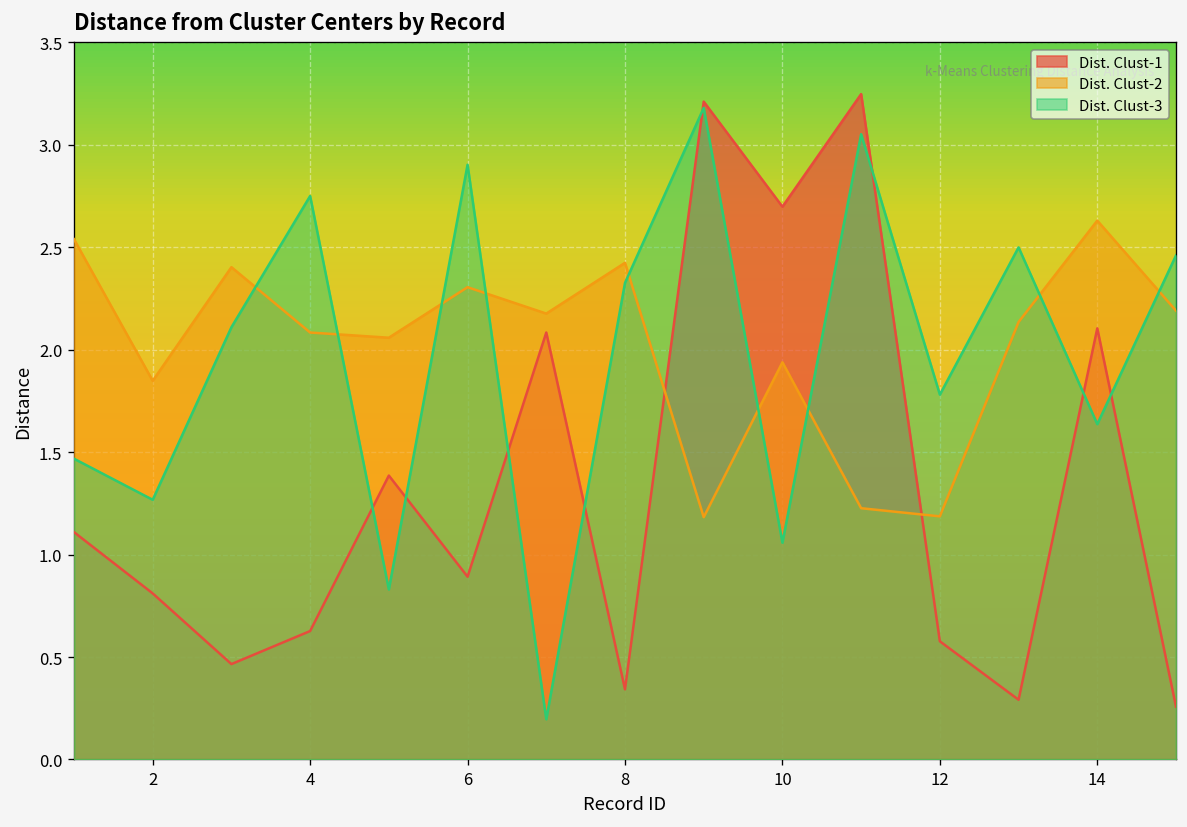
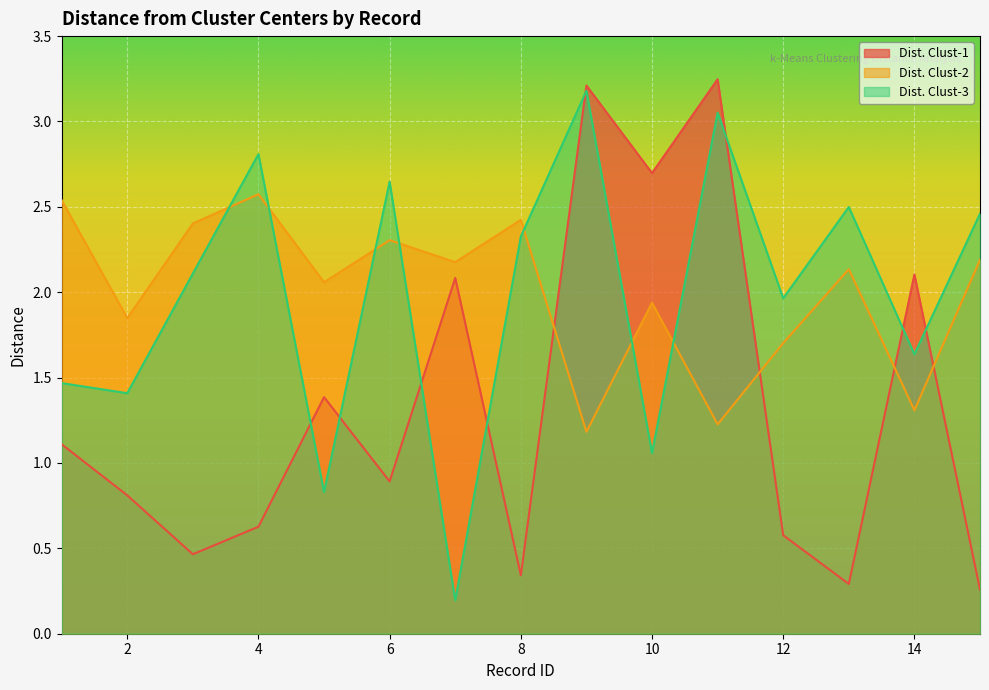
  {
    "Dist. Clust-1": {
      "2": 0.81,
      "4": 0.63,
      "6": 0.89,
      "8": 0.34,
      "10": 2.70,
      "12": 0.58,
      "14": 2.10
    },
    "Dist. Clust-2": {
      "2": 1.85,
-     "4": 2.08,
+     "4": 2.57,
      "6": 2.30,
      "8": 2.42,
      "10": 1.94,
-     "12": 1.19,
-     "14": 2.63
+     "12": 1.70,
+     "14": 1.31
    },
    "Dist. Clust-3": {
-     "2": 1.27,
-     "4": 2.75,
-     "6": 2.90,
+     "2": 1.41,
+     "4": 2.81,
+     "6": 2.65,
      "8": 2.33,
      "10": 1.06,
-     "12": 1.78,
+     "12": 1.96,
      "14": 1.64
    }
  }
